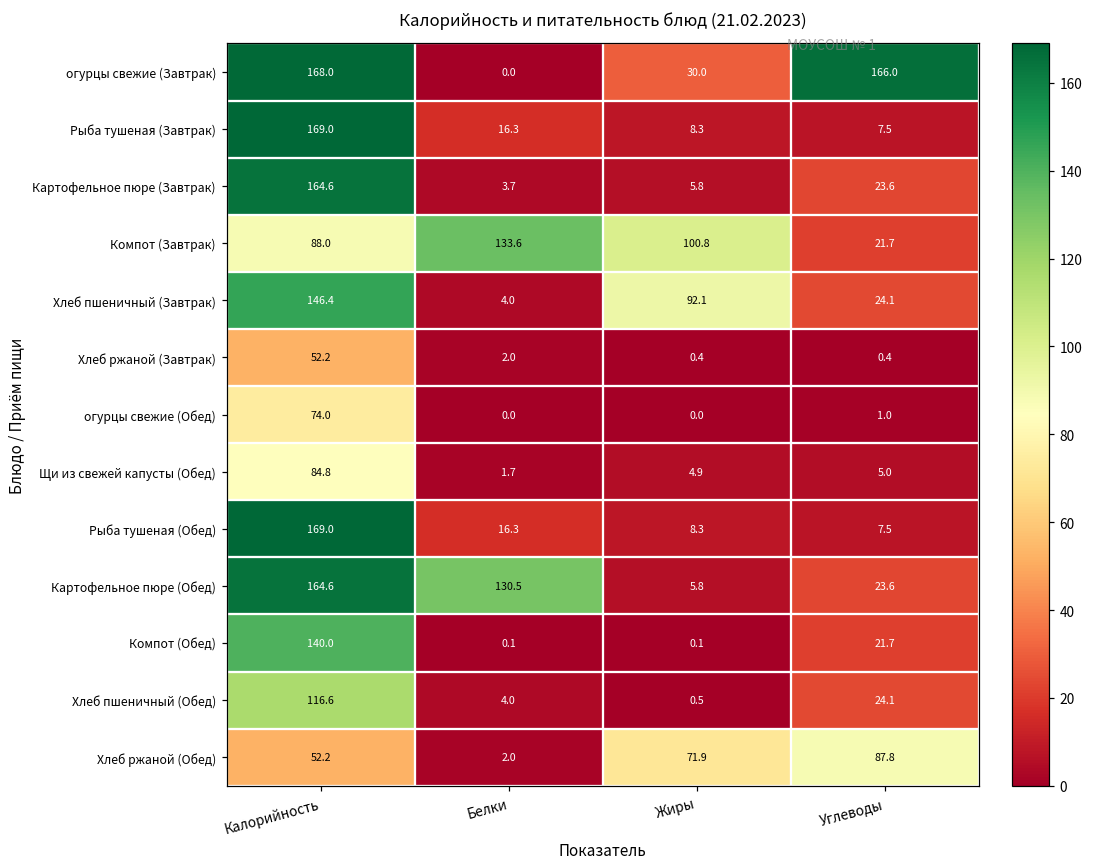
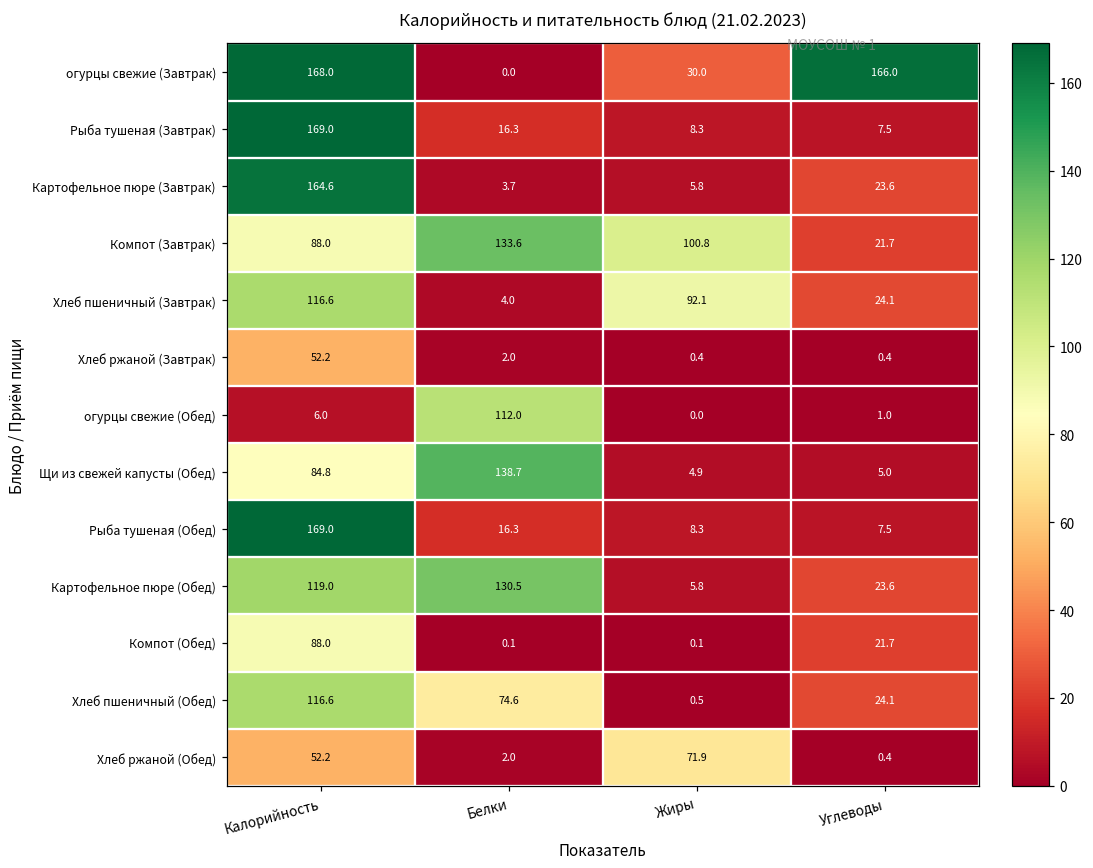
  {
    "огурцы свежие (Завтрак)": {
      "Калорийность": 168.0,
      "Белки": 0.0,
      "Жиры": 30.0,
      "Углеводы": 166.0
    },
    "Рыба тушеная (Завтрак)": {
      "Калорийность": 169.0,
      "Белки": 16.3,
      "Жиры": 8.3,
      "Углеводы": 7.5
    },
    "Картофельное пюре (Завтрак)": {
      "Калорийность": 164.6,
      "Белки": 3.7,
      "Жиры": 5.8,
      "Углеводы": 23.6
    },
    "Компот (Завтрак)": {
      "Калорийность": 88.0,
      "Белки": 133.6,
      "Жиры": 100.8,
      "Углеводы": 21.7
    },
    "Хлеб пшеничный (Завтрак)": {
-     "Калорийность": 146.4,
+     "Калорийность": 116.6,
      "Белки": 4.0,
      "Жиры": 92.1,
      "Углеводы": 24.1
    },
    "Хлеб ржаной (Завтрак)": {
      "Калорийность": 52.2,
      "Белки": 2.0,
      "Жиры": 0.4,
      "Углеводы": 0.4
    },
    "огурцы свежие (Обед)": {
-     "Калорийность": 74.0,
-     "Белки": 0.0,
+     "Калорийность": 6.0,
+     "Белки": 112.0,
      "Жиры": 0.0,
      "Углеводы": 1.0
    },
    "Щи из свежей капусты (Обед)": {
      "Калорийность": 84.8,
-     "Белки": 1.7,
+     "Белки": 138.7,
      "Жиры": 4.9,
      "Углеводы": 5.0
    },
    "Рыба тушеная (Обед)": {
      "Калорийность": 169.0,
      "Белки": 16.3,
      "Жиры": 8.3,
      "Углеводы": 7.5
    },
    "Картофельное пюре (Обед)": {
-     "Калорийность": 164.6,
+     "Калорийность": 119.0,
      "Белки": 130.5,
      "Жиры": 5.8,
      "Углеводы": 23.6
    },
    "Компот (Обед)": {
-     "Калорийность": 140.0,
+     "Калорийность": 88.0,
      "Белки": 0.1,
      "Жиры": 0.1,
      "Углеводы": 21.7
    },
    "Хлеб пшеничный (Обед)": {
      "Калорийность": 116.6,
-     "Белки": 4.0,
+     "Белки": 74.6,
      "Жиры": 0.5,
      "Углеводы": 24.1
    },
    "Хлеб ржаной (Обед)": {
      "Калорийность": 52.2,
      "Белки": 2.0,
      "Жиры": 71.9,
-     "Углеводы": 87.8
+     "Углеводы": 0.4
    }
  }
